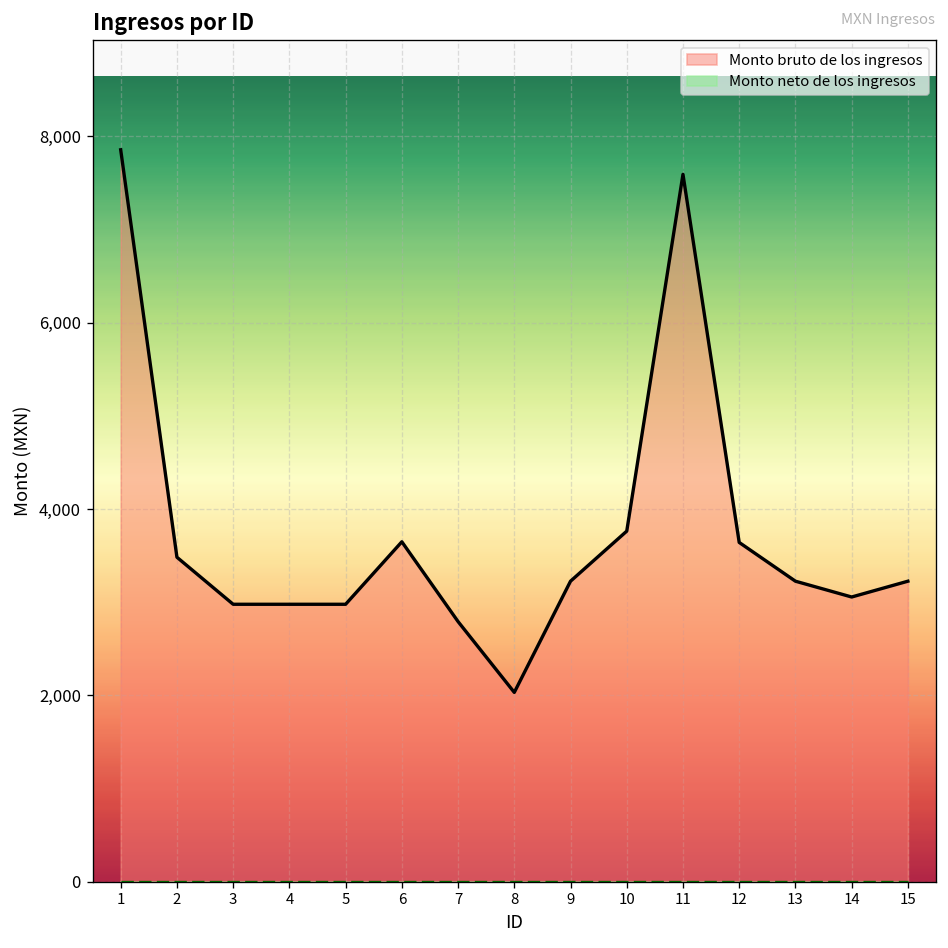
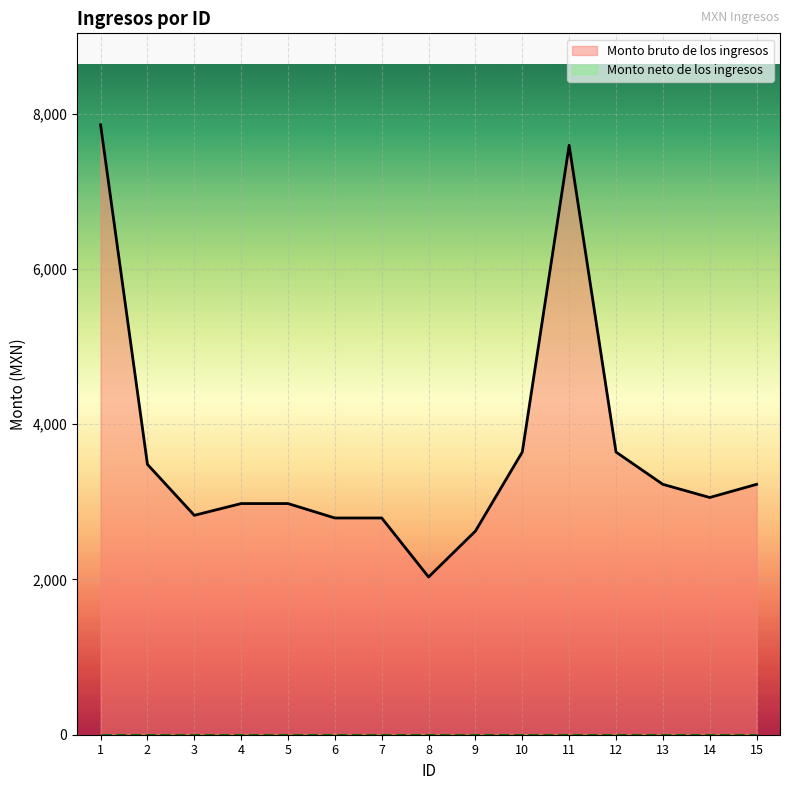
  {
    "Monto bruto de los ingresos": {
      "1": "7,900",
      "2": "3,500",
-     "3": "3,000",
+     "3": "2,800",
      "4": "3,000",
      "5": "3,000",
-     "6": "3,600",
+     "6": "2,800",
      "7": "2,800",
      "8": "2,000",
-     "9": "3,200",
-     "10": "3,800",
+     "9": "2,600",
+     "10": "3,600",
      "11": "7,600",
      "12": "3,600",
      "13": "3,200",
      "14": "3,100",
      "15": "3,200"
    },
    "Monto neto de los ingresos": {
      "1": "0",
      "2": "0",
      "3": "0",
      "4": "0",
      "5": "0",
      "6": "0",
      "7": "0",
      "8": "0",
      "9": "0",
      "10": "0",
      "11": "0",
      "12": "0",
      "13": "0",
      "14": "0",
      "15": "0"
    }
  }
